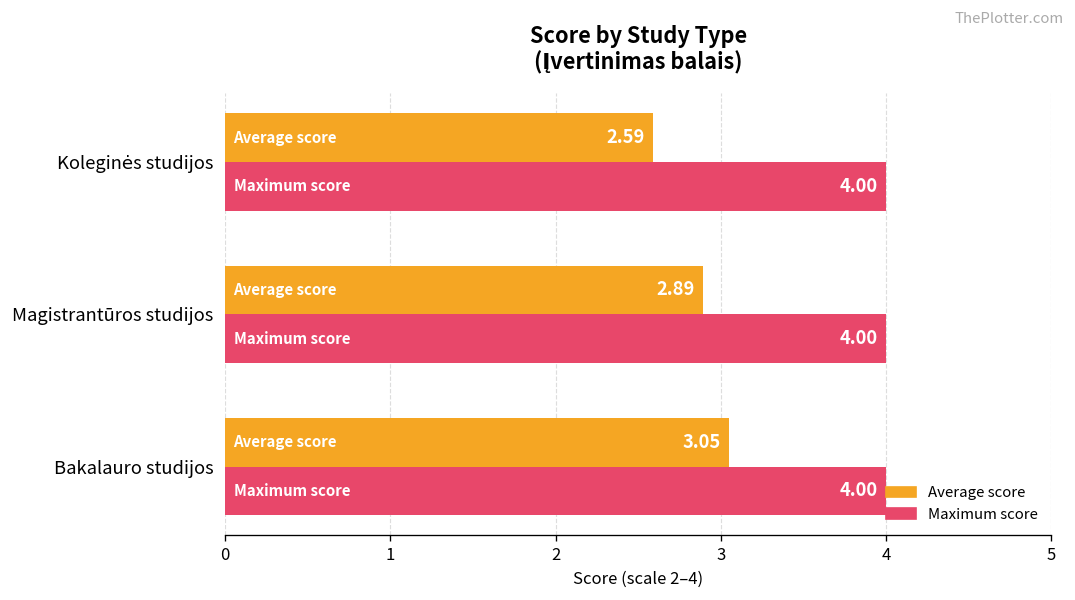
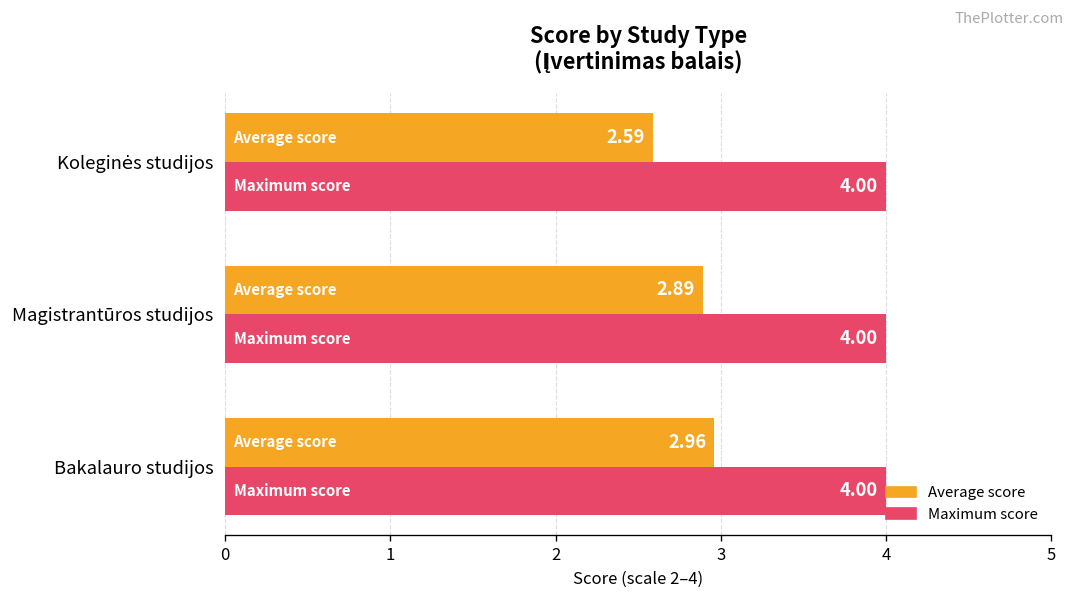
  {
    "Maximum score": {
      "Koleginės studijos": 4.00,
      "Magistrantūros studijos": 4.00,
      "Bakalauro studijos": 4.00
    },
    "Average score": {
      "Koleginės studijos": 2.59,
      "Magistrantūros studijos": 2.89,
-     "Bakalauro studijos": 3.05
+     "Bakalauro studijos": 2.96
    }
  }
